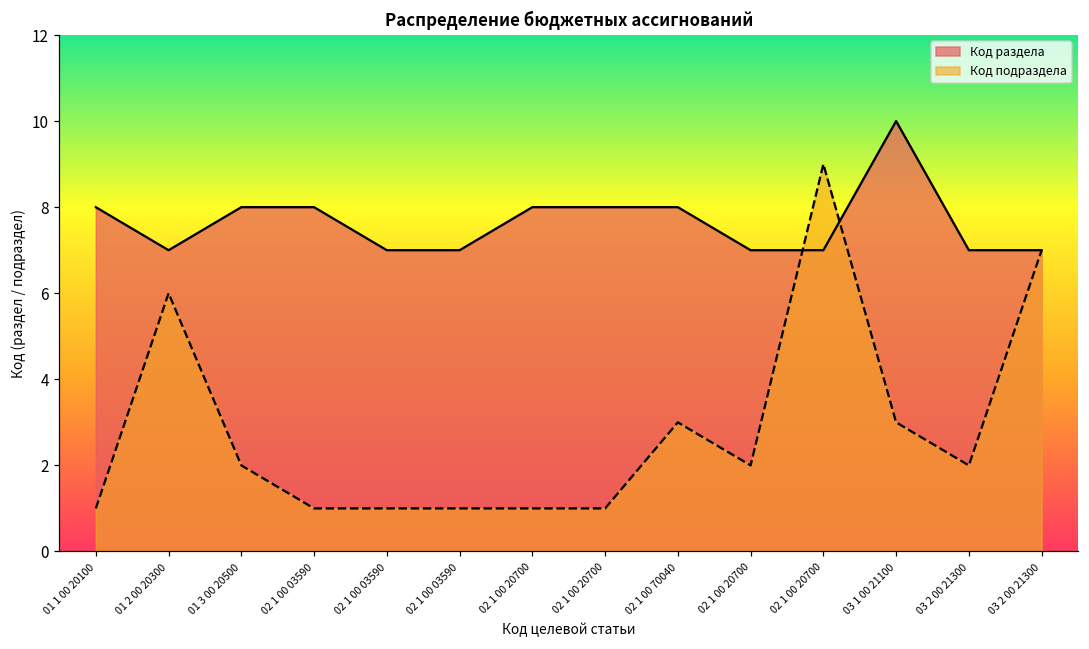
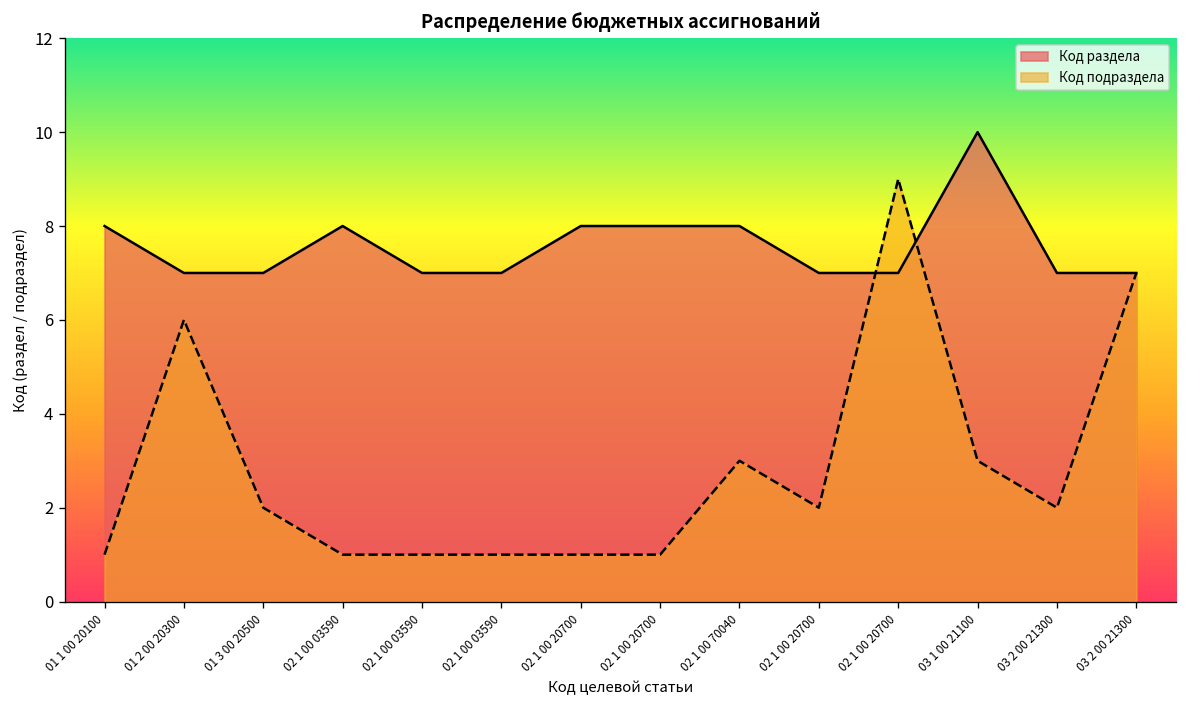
  {
    "Код раздела": {
      "01 1 00 20100": 8,
      "01 2 00 20300": 7,
-     "01 3 00 20500": 8,
+     "01 3 00 20500": 7,
      "02 1 00 70040": 8,
      "03 1 00 21100": 10
    },
    "Код подраздела": {
      "01 1 00 20100": 1,
      "01 2 00 20300": 6,
      "01 3 00 20500": 2,
      "02 1 00 70040": 3,
      "03 1 00 21100": 3
    }
  }
